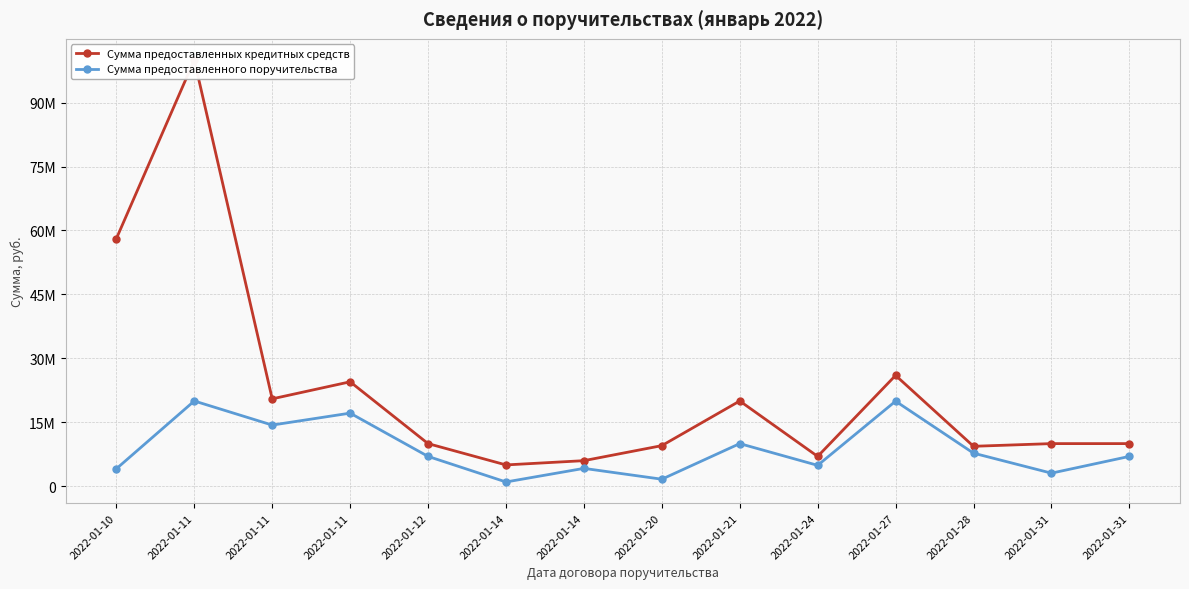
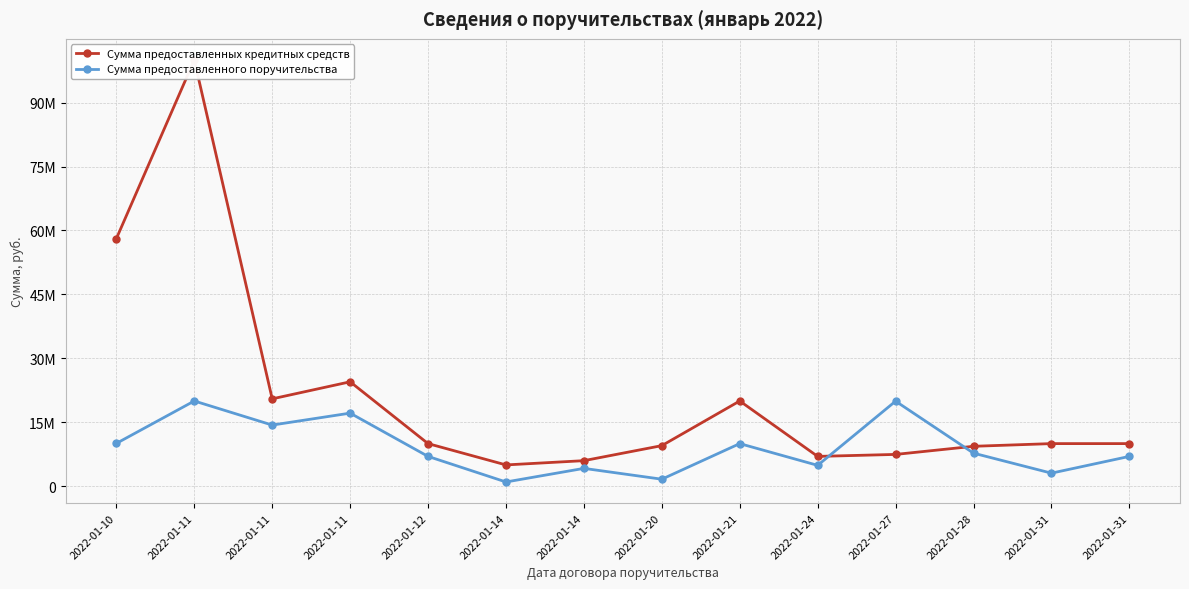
  {
    "Сумма предоставленных кредитных средств": {
      "2022-01-10": 58000000,
      "2022-01-12": 10000000,
      "2022-01-20": 10000000,
      "2022-01-21": 20000000,
      "2022-01-24": 7000000,
-     "2022-01-27": 26000000,
+     "2022-01-27": 7000000,
      "2022-01-28": 9000000
    },
    "Сумма предоставленного поручительства": {
-     "2022-01-10": 4000000,
+     "2022-01-10": 10000000,
      "2022-01-12": 7000000,
      "2022-01-20": 2000000,
      "2022-01-21": 10000000,
      "2022-01-24": 5000000,
      "2022-01-27": 20000000,
      "2022-01-28": 8000000
    }
  }
